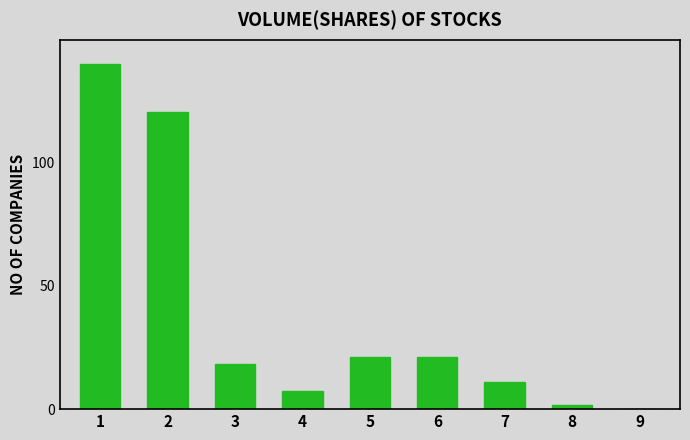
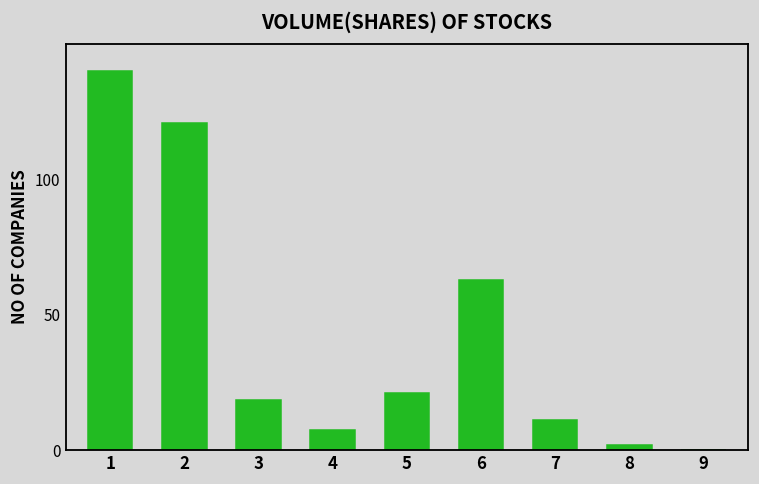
  {
    "1": 140,
    "2": 121,
    "3": 18,
    "4": 7,
    "5": 21,
-   "6": 21,
+   "6": 63,
    "7": 11,
    "8": 2
  }
